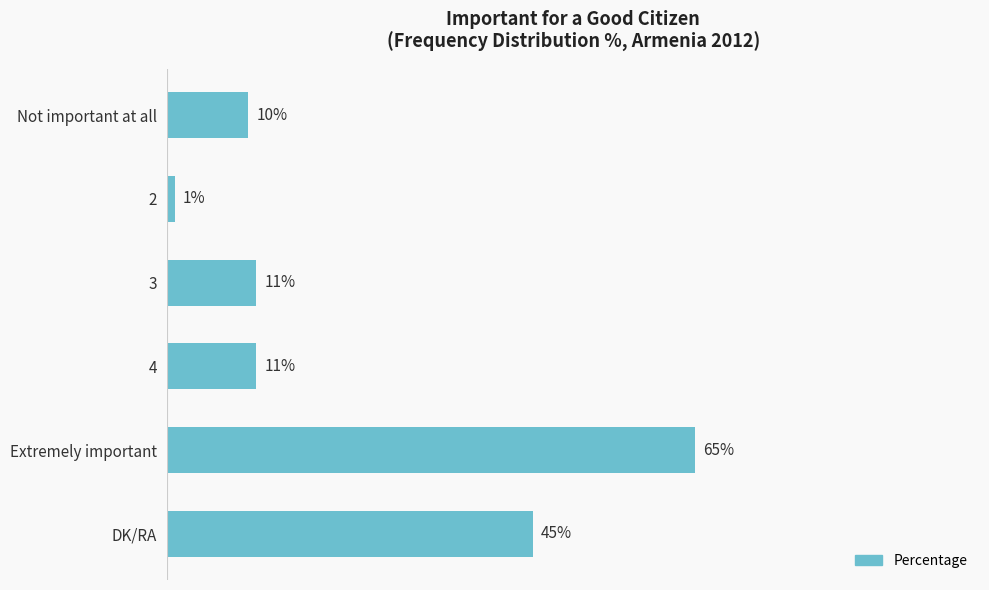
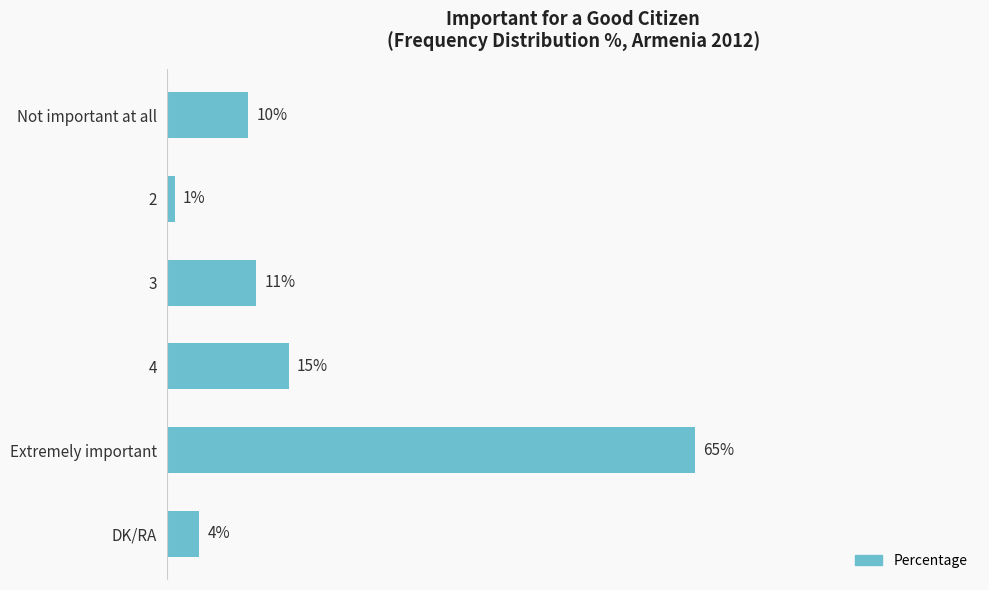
  {
    "Not important at all": "10%",
    "2": "1%",
    "3": "11%",
-   "4": "11%",
+   "4": "15%",
    "Extremely important": "65%",
-   "DK/RA": "45%"
+   "DK/RA": "4%"
  }
